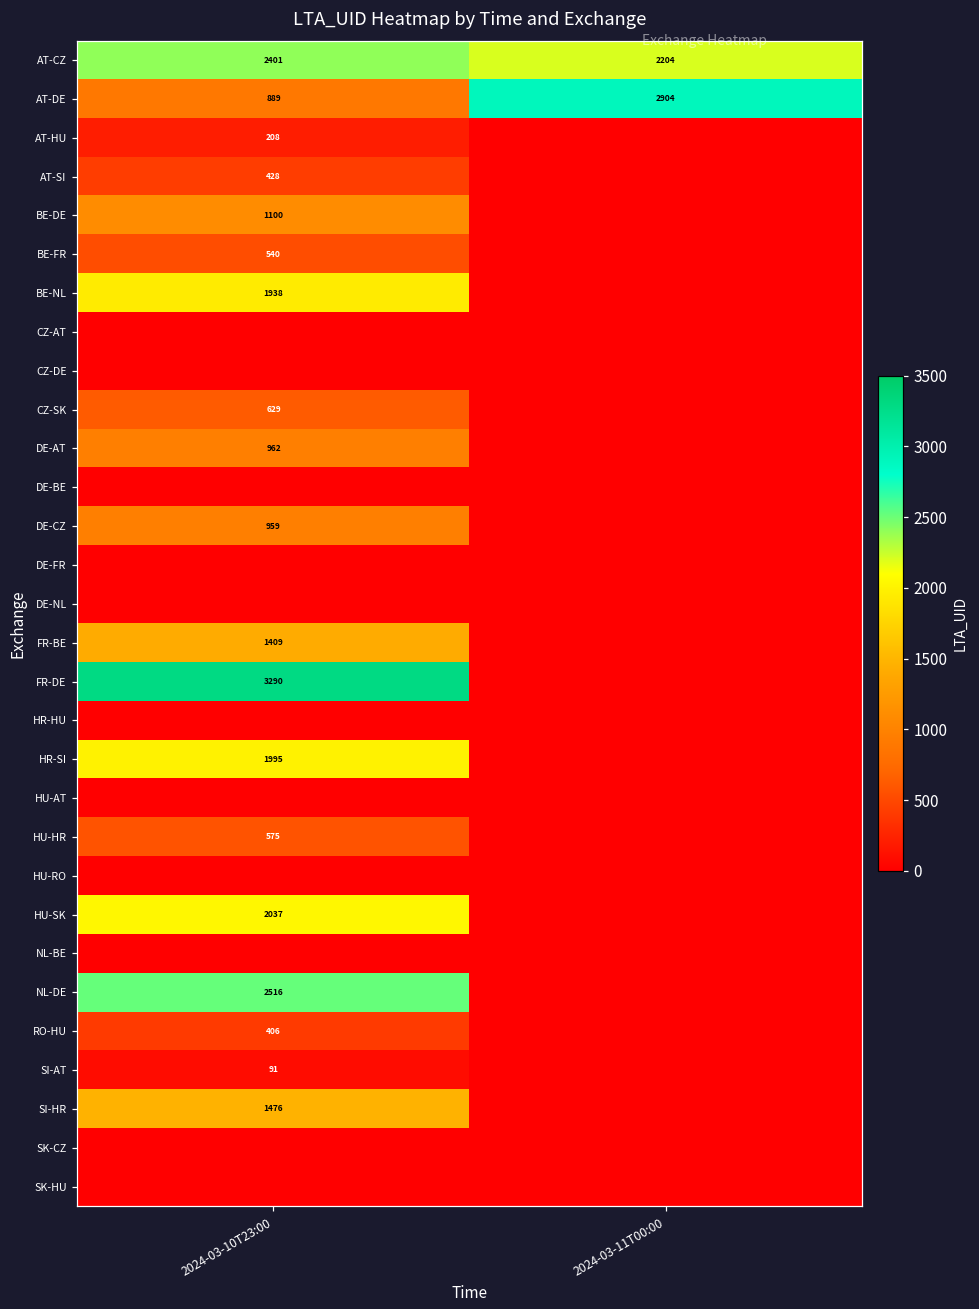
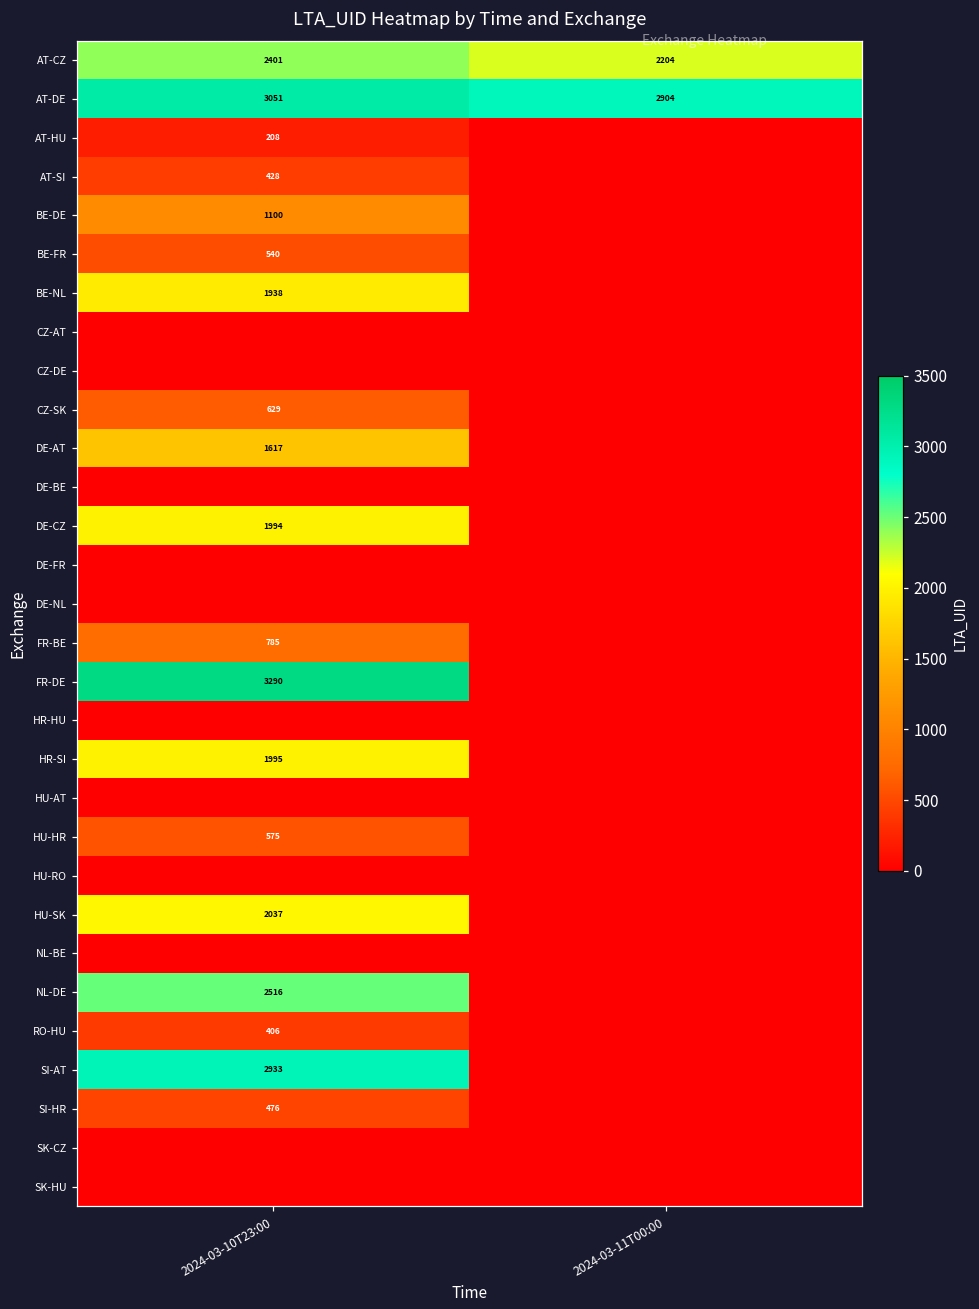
  {
    "AT-CZ": {
      "2024-03-10T23:00": 2401,
      "2024-03-11T00:00": 2204
    },
    "AT-DE": {
-     "2024-03-10T23:00": 889,
+     "2024-03-10T23:00": 3051,
      "2024-03-11T00:00": 2904
    },
    "AT-HU": {
      "2024-03-10T23:00": 208
    },
    "AT-SI": {
      "2024-03-10T23:00": 428
    },
    "BE-DE": {
      "2024-03-10T23:00": 1100
    },
    "BE-FR": {
      "2024-03-10T23:00": 540
    },
    "BE-NL": {
      "2024-03-10T23:00": 1938
    },
    "CZ-SK": {
      "2024-03-10T23:00": 629
    },
    "DE-AT": {
-     "2024-03-10T23:00": 962
+     "2024-03-10T23:00": 1617
    },
    "DE-CZ": {
-     "2024-03-10T23:00": 959
+     "2024-03-10T23:00": 1994
    },
    "FR-BE": {
-     "2024-03-10T23:00": 1409
+     "2024-03-10T23:00": 785
    },
    "FR-DE": {
      "2024-03-10T23:00": 3290
    },
    "HR-SI": {
      "2024-03-10T23:00": 1995
    },
    "HU-HR": {
      "2024-03-10T23:00": 575
    },
    "HU-SK": {
      "2024-03-10T23:00": 2037
    },
    "NL-DE": {
      "2024-03-10T23:00": 2516
    },
    "RO-HU": {
      "2024-03-10T23:00": 406
    },
    "SI-AT": {
-     "2024-03-10T23:00": 91
+     "2024-03-10T23:00": 2933
    },
    "SI-HR": {
-     "2024-03-10T23:00": 1476
+     "2024-03-10T23:00": 476
    }
  }
